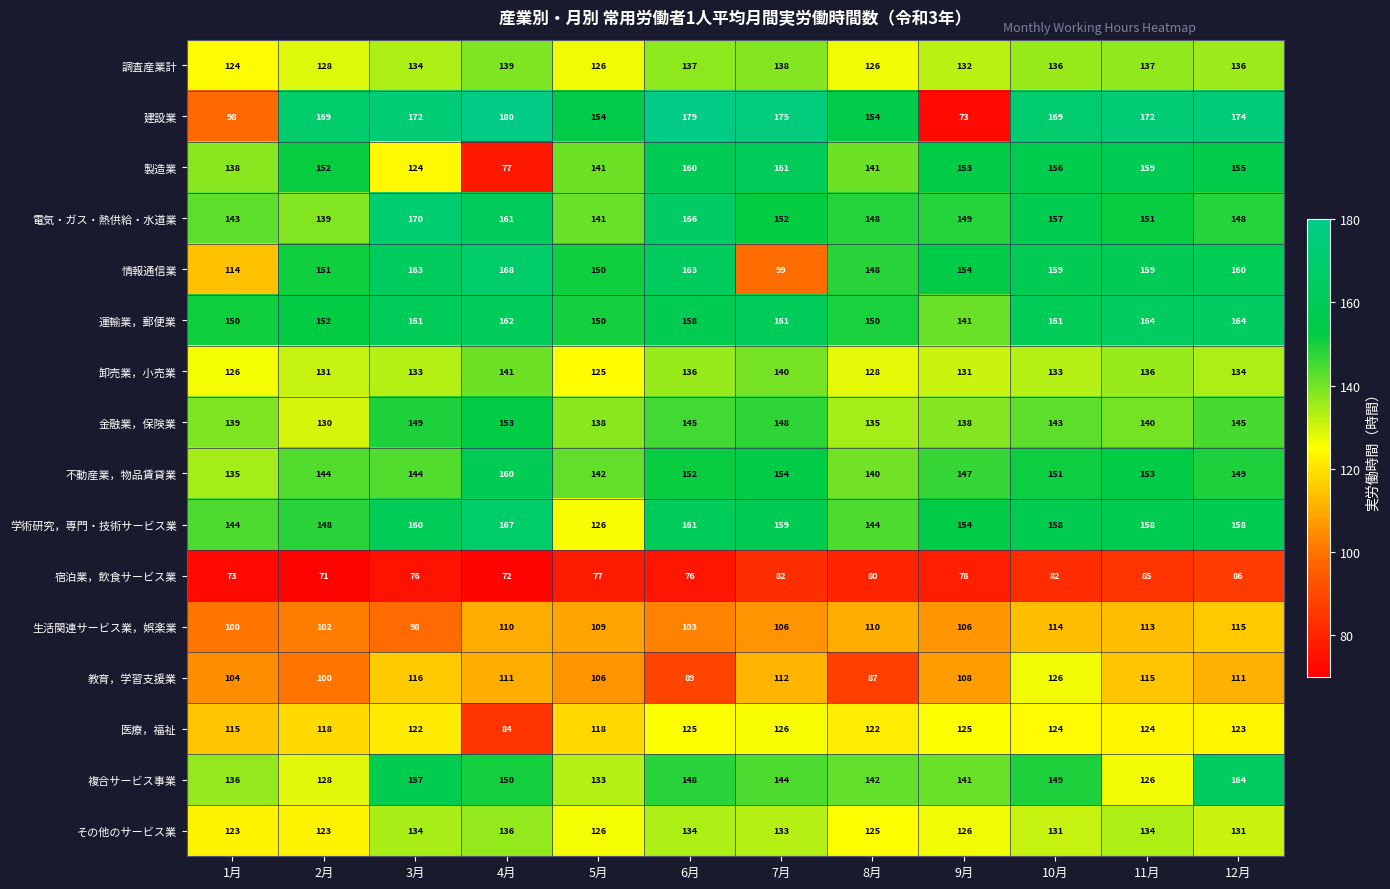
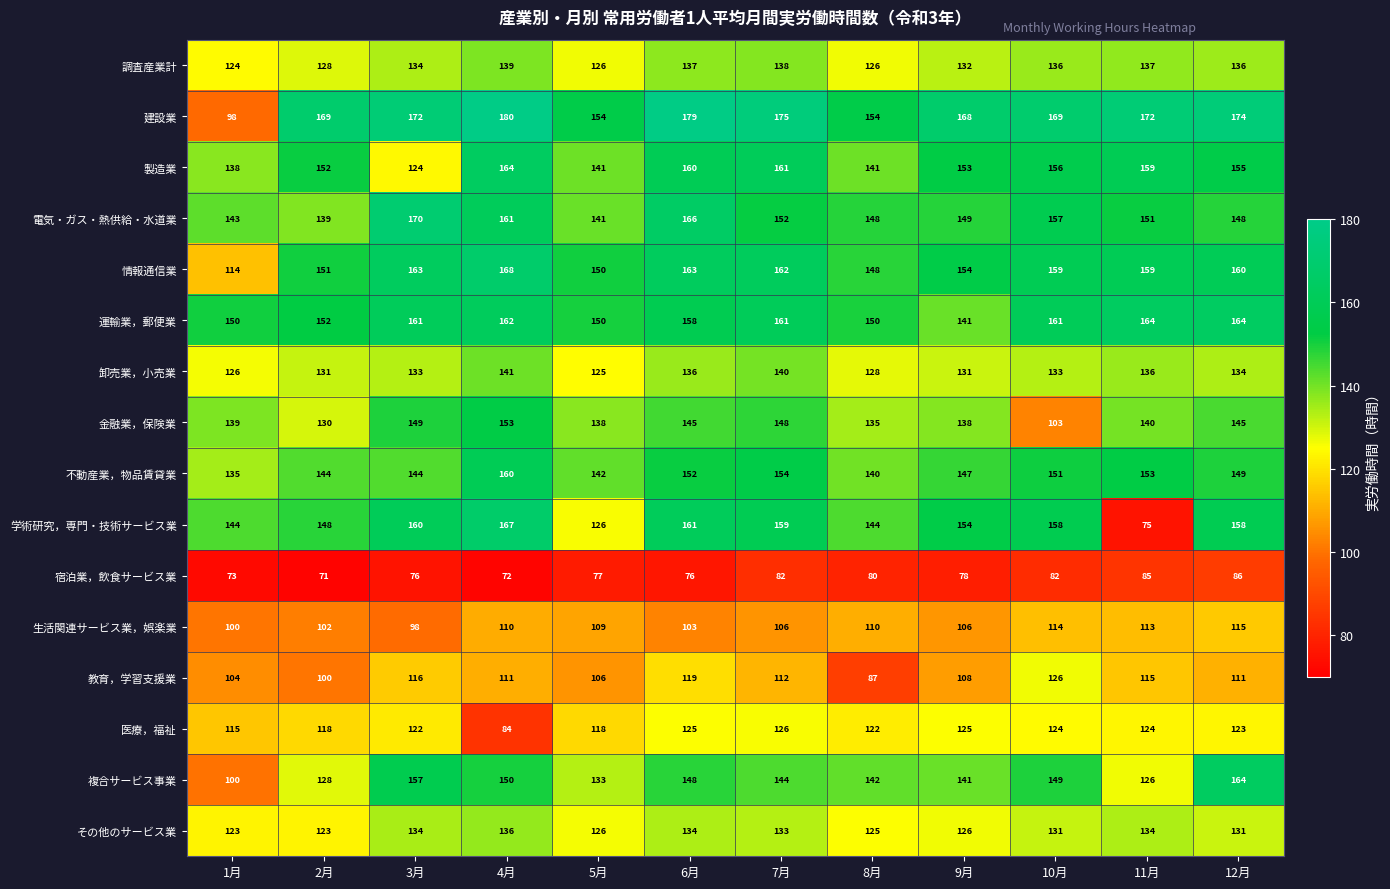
  {
    "調査産業計": {
      "1月": 124,
      "2月": 128,
      "3月": 134,
      "4月": 139,
      "5月": 126,
      "6月": 137,
      "7月": 138,
      "8月": 126,
      "9月": 132,
      "10月": 136,
      "11月": 137,
      "12月": 136
    },
    "建設業": {
      "1月": 98,
      "2月": 169,
      "3月": 172,
      "4月": 180,
      "5月": 154,
      "6月": 179,
      "7月": 175,
      "8月": 154,
-     "9月": 73,
+     "9月": 168,
      "10月": 169,
      "11月": 172,
      "12月": 174
    },
    "製造業": {
      "1月": 138,
      "2月": 152,
      "3月": 124,
-     "4月": 77,
+     "4月": 164,
      "5月": 141,
      "6月": 160,
      "7月": 161,
      "8月": 141,
      "9月": 153,
      "10月": 156,
      "11月": 159,
      "12月": 155
    },
    "電気・ガス・熱供給・水道業": {
      "1月": 143,
      "2月": 139,
      "3月": 170,
      "4月": 161,
      "5月": 141,
      "6月": 166,
      "7月": 152,
      "8月": 148,
      "9月": 149,
      "10月": 157,
      "11月": 151,
      "12月": 148
    },
    "情報通信業": {
      "1月": 114,
      "2月": 151,
      "3月": 163,
      "4月": 168,
      "5月": 150,
      "6月": 163,
-     "7月": 99,
+     "7月": 162,
      "8月": 148,
      "9月": 154,
      "10月": 159,
      "11月": 159,
      "12月": 160
    },
    "運輸業，郵便業": {
      "1月": 150,
      "2月": 152,
      "3月": 161,
      "4月": 162,
      "5月": 150,
      "6月": 158,
      "7月": 161,
      "8月": 150,
      "9月": 141,
      "10月": 161,
      "11月": 164,
      "12月": 164
    },
    "卸売業，小売業": {
      "1月": 126,
      "2月": 131,
      "3月": 133,
      "4月": 141,
      "5月": 125,
      "6月": 136,
      "7月": 140,
      "8月": 128,
      "9月": 131,
      "10月": 133,
      "11月": 136,
      "12月": 134
    },
    "金融業，保険業": {
      "1月": 139,
      "2月": 130,
      "3月": 149,
      "4月": 153,
      "5月": 138,
      "6月": 145,
      "7月": 148,
      "8月": 135,
      "9月": 138,
-     "10月": 143,
+     "10月": 103,
      "11月": 140,
      "12月": 145
    },
    "不動産業，物品賃貸業": {
      "1月": 135,
      "2月": 144,
      "3月": 144,
      "4月": 160,
      "5月": 142,
      "6月": 152,
      "7月": 154,
      "8月": 140,
      "9月": 147,
      "10月": 151,
      "11月": 153,
      "12月": 149
    },
    "学術研究，専門・技術サービス業": {
      "1月": 144,
      "2月": 148,
      "3月": 160,
      "4月": 167,
      "5月": 126,
      "6月": 161,
      "7月": 159,
      "8月": 144,
      "9月": 154,
      "10月": 158,
-     "11月": 158,
+     "11月": 75,
      "12月": 158
    },
    "宿泊業，飲食サービス業": {
      "1月": 73,
      "2月": 71,
      "3月": 76,
      "4月": 72,
      "5月": 77,
      "6月": 76,
      "7月": 82,
      "8月": 80,
      "9月": 78,
      "10月": 82,
      "11月": 85,
      "12月": 86
    },
    "生活関連サービス業，娯楽業": {
      "1月": 100,
      "2月": 102,
      "3月": 98,
      "4月": 110,
      "5月": 109,
      "6月": 103,
      "7月": 106,
      "8月": 110,
      "9月": 106,
      "10月": 114,
      "11月": 113,
      "12月": 115
    },
    "教育，学習支援業": {
      "1月": 104,
      "2月": 100,
      "3月": 116,
      "4月": 111,
      "5月": 106,
-     "6月": 89,
+     "6月": 119,
      "7月": 112,
      "8月": 87,
      "9月": 108,
      "10月": 126,
      "11月": 115,
      "12月": 111
    },
    "医療，福祉": {
      "1月": 115,
      "2月": 118,
      "3月": 122,
      "4月": 84,
      "5月": 118,
      "6月": 125,
      "7月": 126,
      "8月": 122,
      "9月": 125,
      "10月": 124,
      "11月": 124,
      "12月": 123
    },
    "複合サービス事業": {
-     "1月": 136,
+     "1月": 100,
      "2月": 128,
      "3月": 157,
      "4月": 150,
      "5月": 133,
      "6月": 148,
      "7月": 144,
      "8月": 142,
      "9月": 141,
      "10月": 149,
      "11月": 126,
      "12月": 164
    },
    "その他のサービス業": {
      "1月": 123,
      "2月": 123,
      "3月": 134,
      "4月": 136,
      "5月": 126,
      "6月": 134,
      "7月": 133,
      "8月": 125,
      "9月": 126,
      "10月": 131,
      "11月": 134,
      "12月": 131
    }
  }
